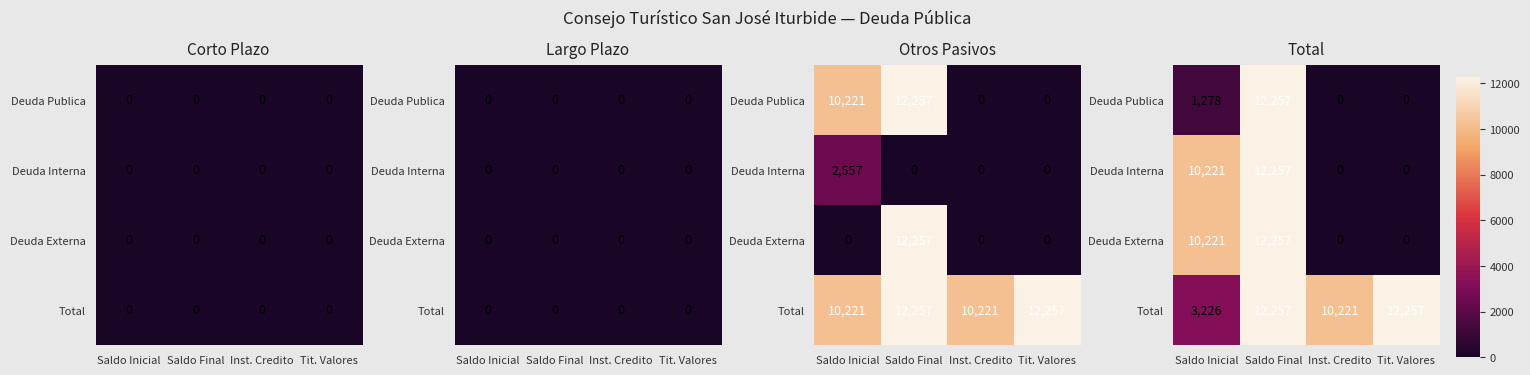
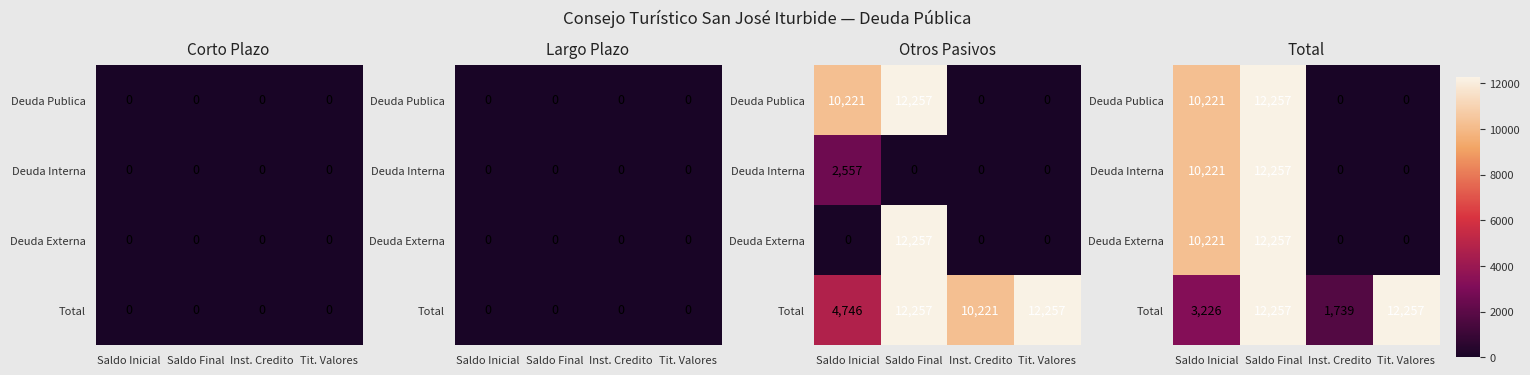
  {
    "Otros Pasivos": {
      "Deuda Publica": {
        "Saldo Inicial": "10,221"
      },
      "Deuda Interna": {
        "Saldo Inicial": "2,557"
      },
      "Total": {
-       "Saldo Inicial": "10,221",
+       "Saldo Inicial": "4,746",
        "Inst. Credito": "10,221"
      }
    },
    "Total": {
      "Deuda Publica": {
-       "Saldo Inicial": "1,278"
+       "Saldo Inicial": "10,221"
      },
      "Deuda Interna": {
        "Saldo Inicial": "10,221"
      },
      "Deuda Externa": {
        "Saldo Inicial": "10,221"
      },
      "Total": {
        "Saldo Inicial": "3,226",
-       "Inst. Credito": "10,221"
+       "Inst. Credito": "1,739"
      }
    }
  }
